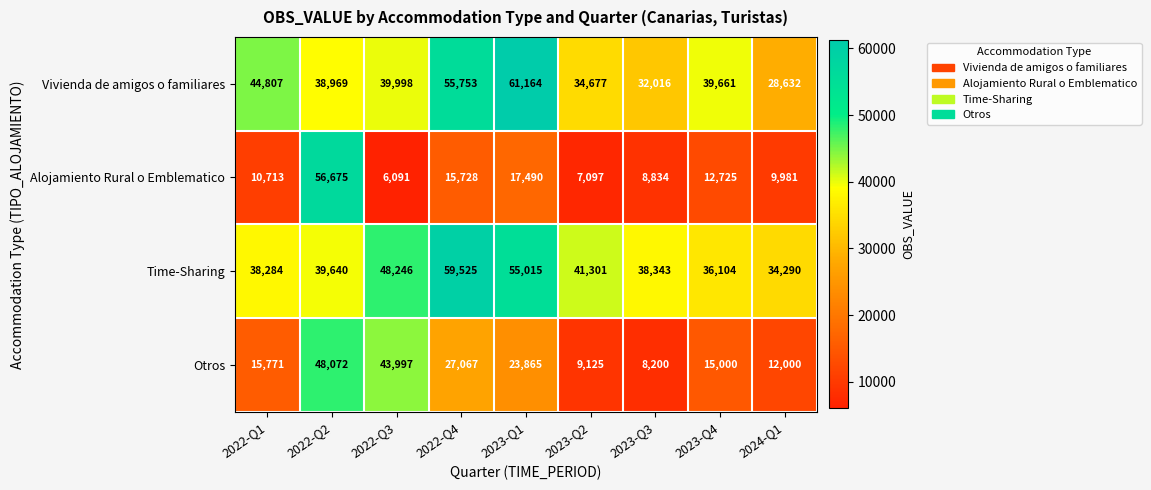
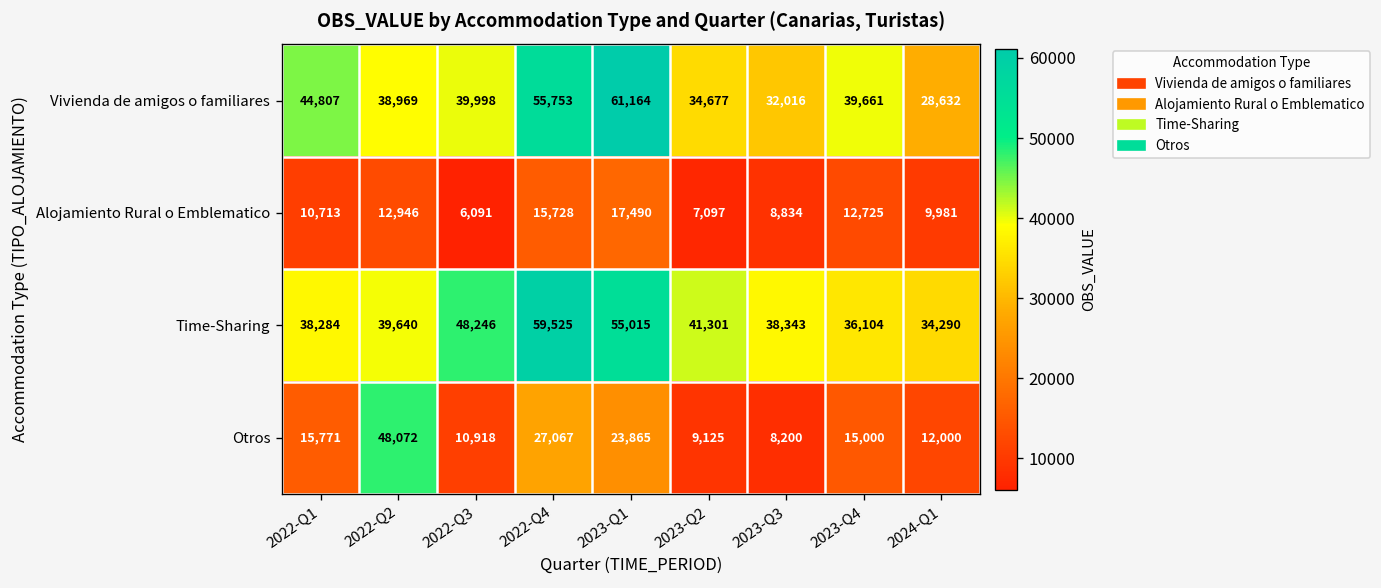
  {
    "Vivienda de amigos o familiares": {
      "2022-Q1": "44,807",
      "2022-Q2": "38,969",
      "2022-Q3": "39,998",
      "2022-Q4": "55,753",
      "2023-Q1": "61,164",
      "2023-Q2": "34,677",
      "2023-Q3": "32,016",
      "2023-Q4": "39,661",
      "2024-Q1": "28,632"
    },
    "Alojamiento Rural o Emblematico": {
      "2022-Q1": "10,713",
-     "2022-Q2": "56,675",
+     "2022-Q2": "12,946",
      "2022-Q3": "6,091",
      "2022-Q4": "15,728",
      "2023-Q1": "17,490",
      "2023-Q2": "7,097",
      "2023-Q3": "8,834",
      "2023-Q4": "12,725",
      "2024-Q1": "9,981"
    },
    "Time-Sharing": {
      "2022-Q1": "38,284",
      "2022-Q2": "39,640",
      "2022-Q3": "48,246",
      "2022-Q4": "59,525",
      "2023-Q1": "55,015",
      "2023-Q2": "41,301",
      "2023-Q3": "38,343",
      "2023-Q4": "36,104",
      "2024-Q1": "34,290"
    },
    "Otros": {
      "2022-Q1": "15,771",
      "2022-Q2": "48,072",
-     "2022-Q3": "43,997",
+     "2022-Q3": "10,918",
      "2022-Q4": "27,067",
      "2023-Q1": "23,865",
      "2023-Q2": "9,125",
      "2023-Q3": "8,200",
      "2023-Q4": "15,000",
      "2024-Q1": "12,000"
    }
  }
